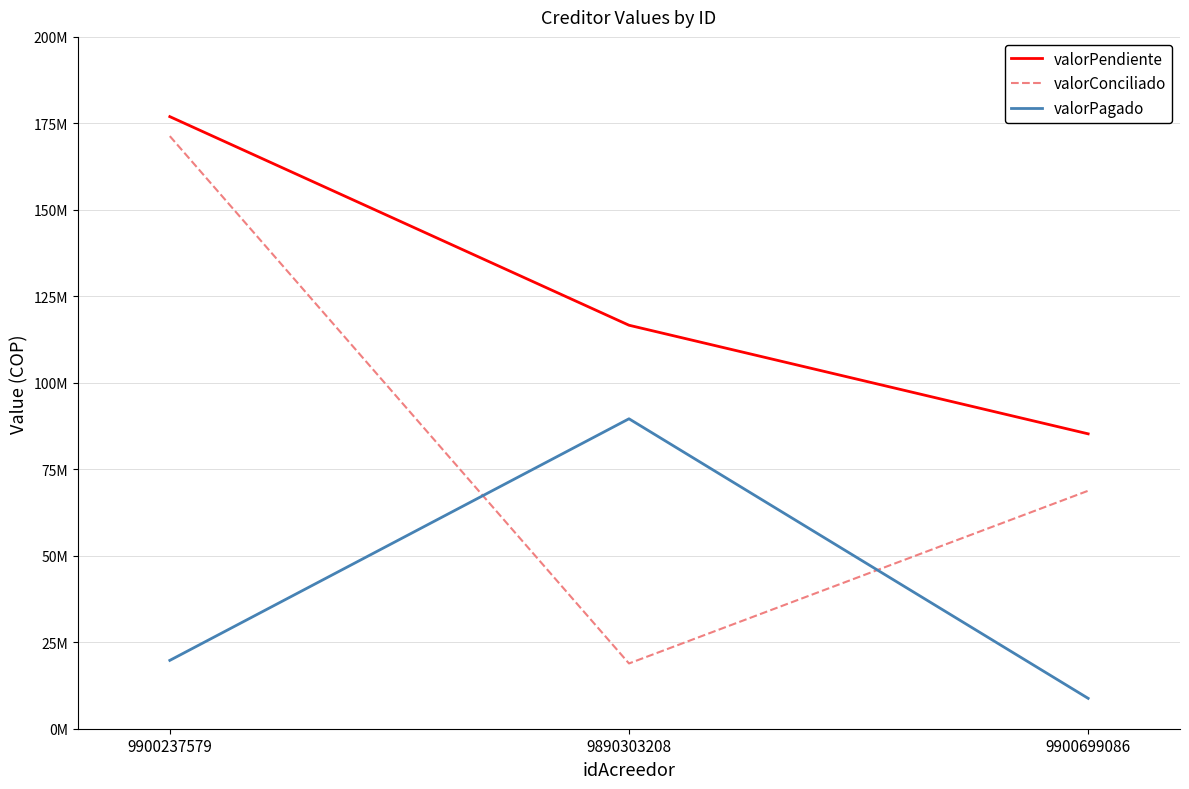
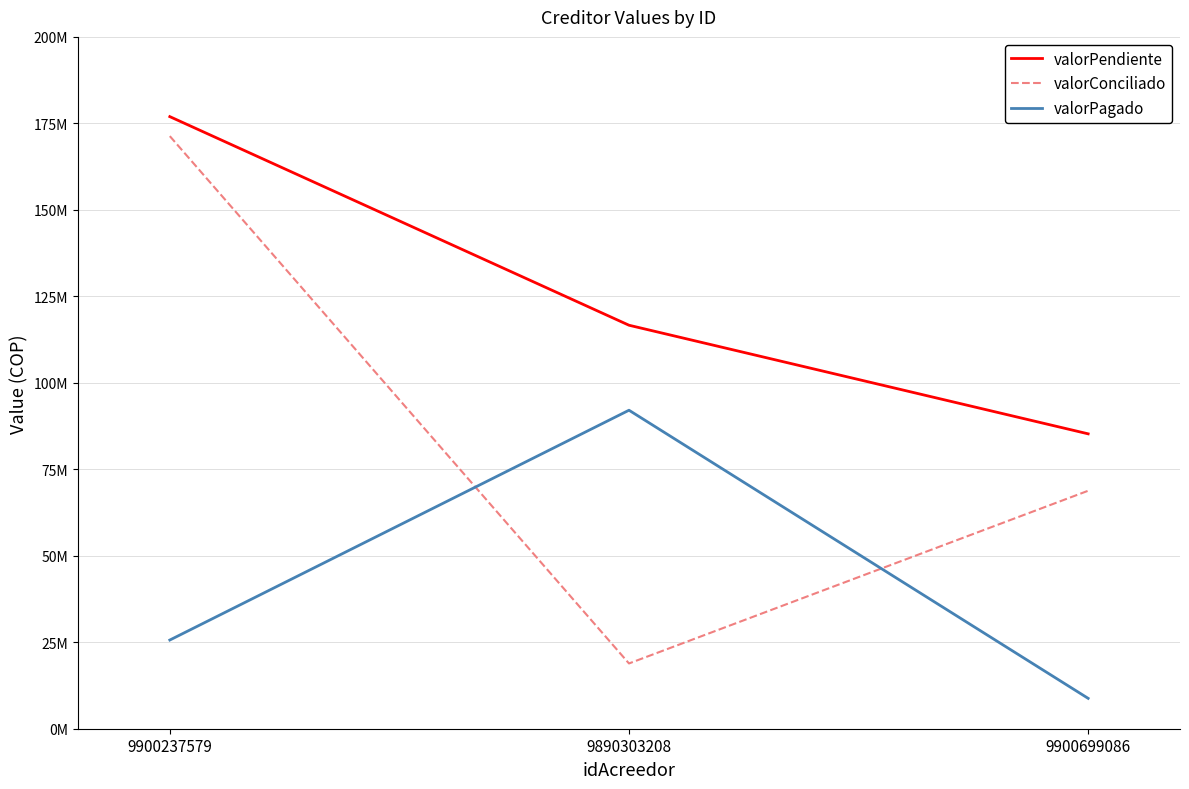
  {
    "valorPendiente": {
      "9900237579": 177000000,
      "9890303208": 117000000,
      "9900699086": 85000000
    },
    "valorConciliado": {
      "9900237579": 171000000,
      "9890303208": 19000000,
      "9900699086": 69000000
    },
    "valorPagado": {
-     "9900237579": 20000000,
-     "9890303208": 90000000,
+     "9900237579": 26000000,
+     "9890303208": 92000000,
      "9900699086": 9000000
    }
  }
